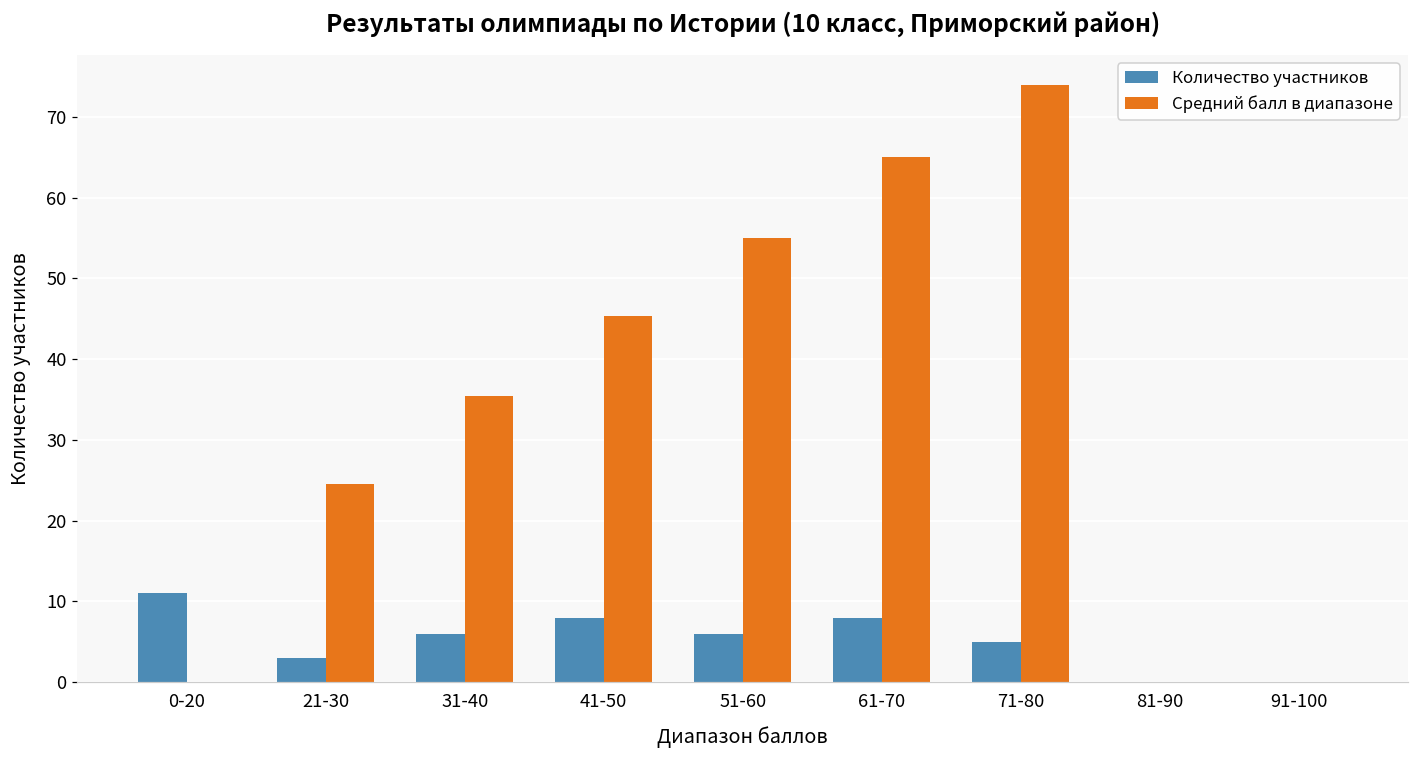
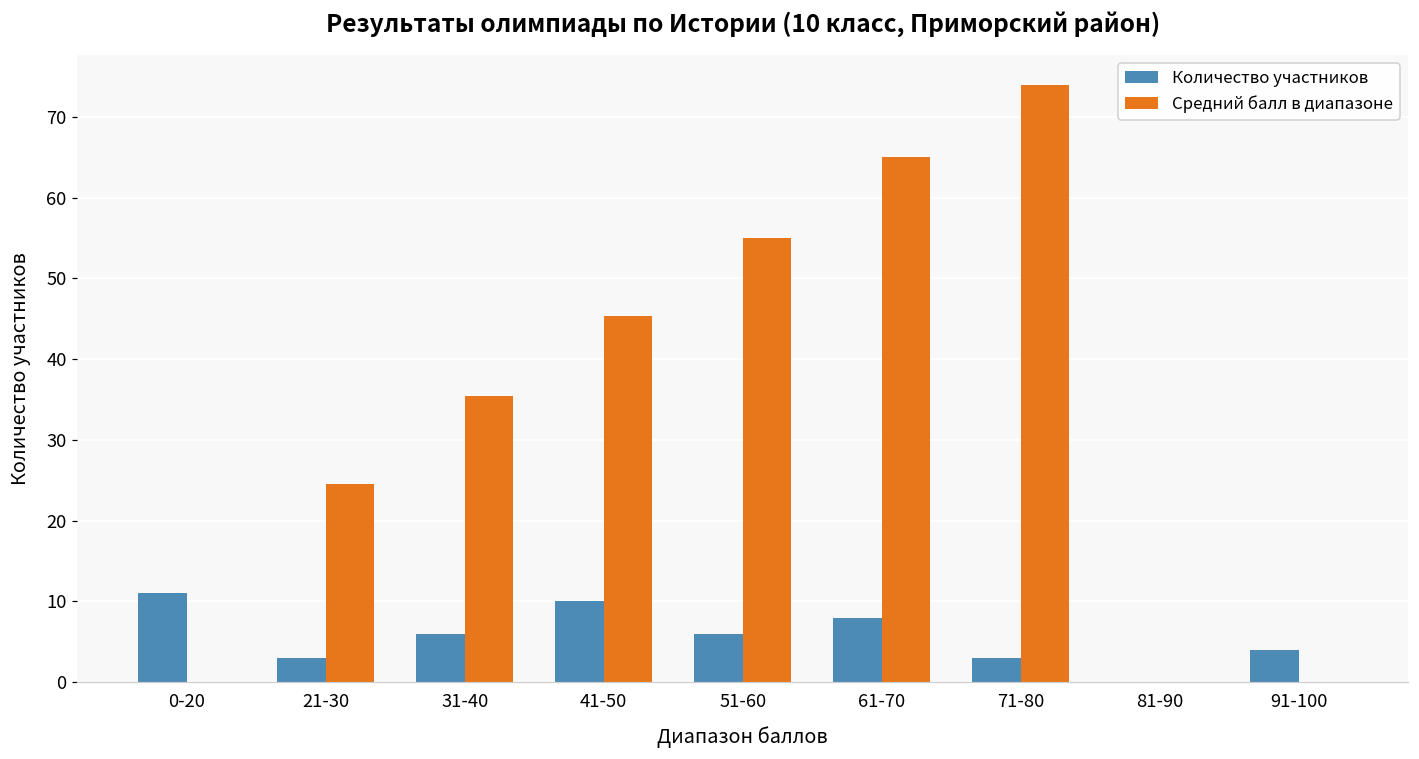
  {
    "Количество участников": {
      "0-20": 11,
      "21-30": 3,
      "31-40": 6,
-     "41-50": 8,
+     "41-50": 10,
      "51-60": 6,
      "61-70": 8,
-     "71-80": 5,
+     "71-80": 3,
      "81-90": 0,
-     "91-100": 0
+     "91-100": 4
    },
    "Средний балл в диапазоне": {
      "0-20": 0,
      "21-30": 25,
      "31-40": 36,
      "41-50": 45,
      "51-60": 55,
      "61-70": 65,
      "71-80": 74,
      "81-90": 0,
      "91-100": 0
    }
  }
